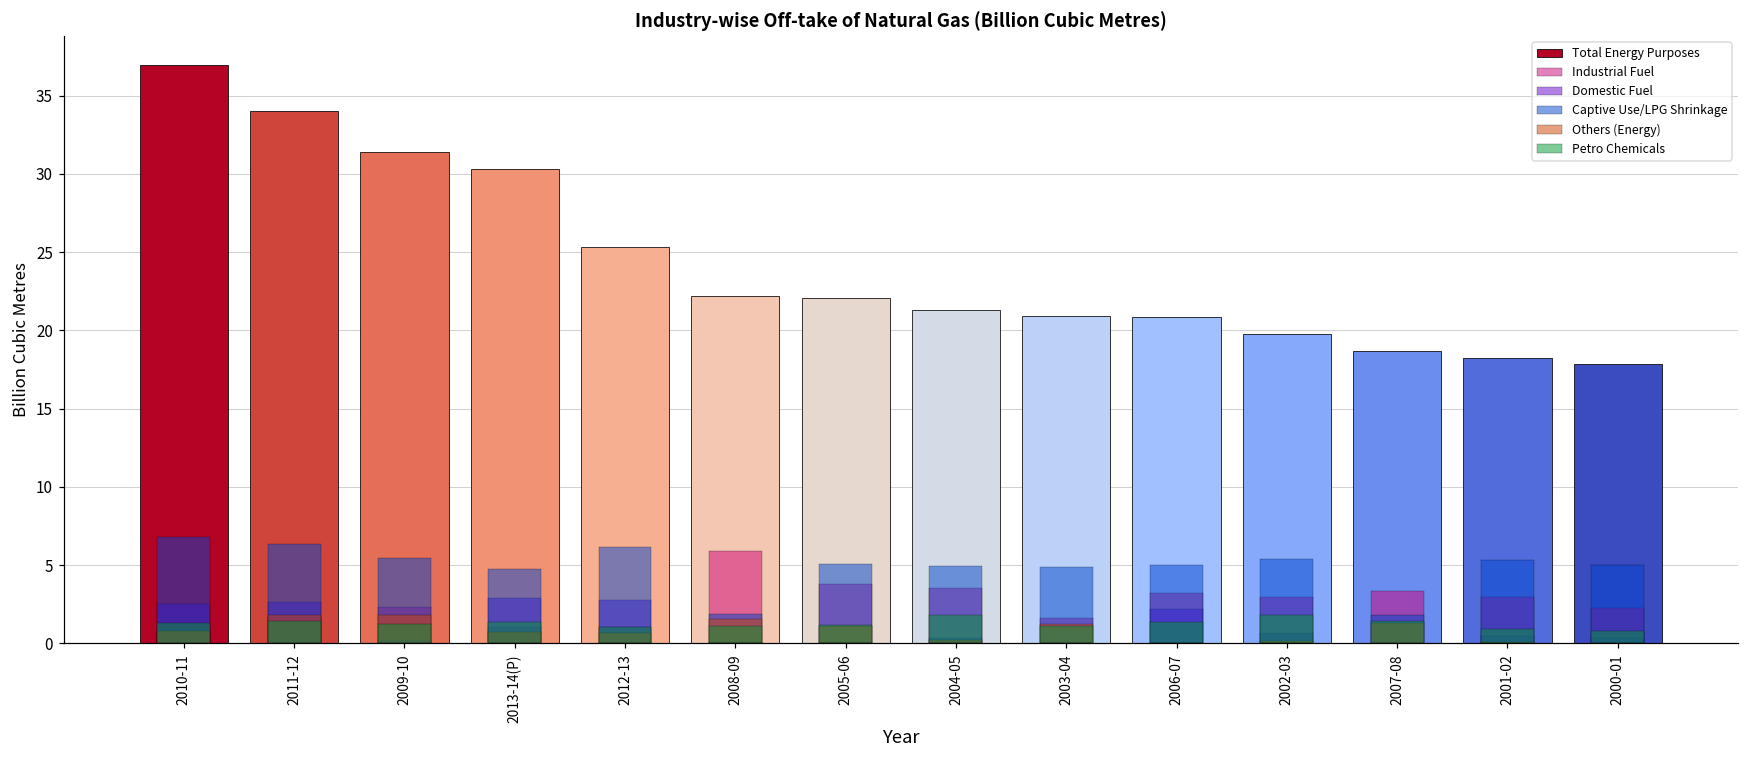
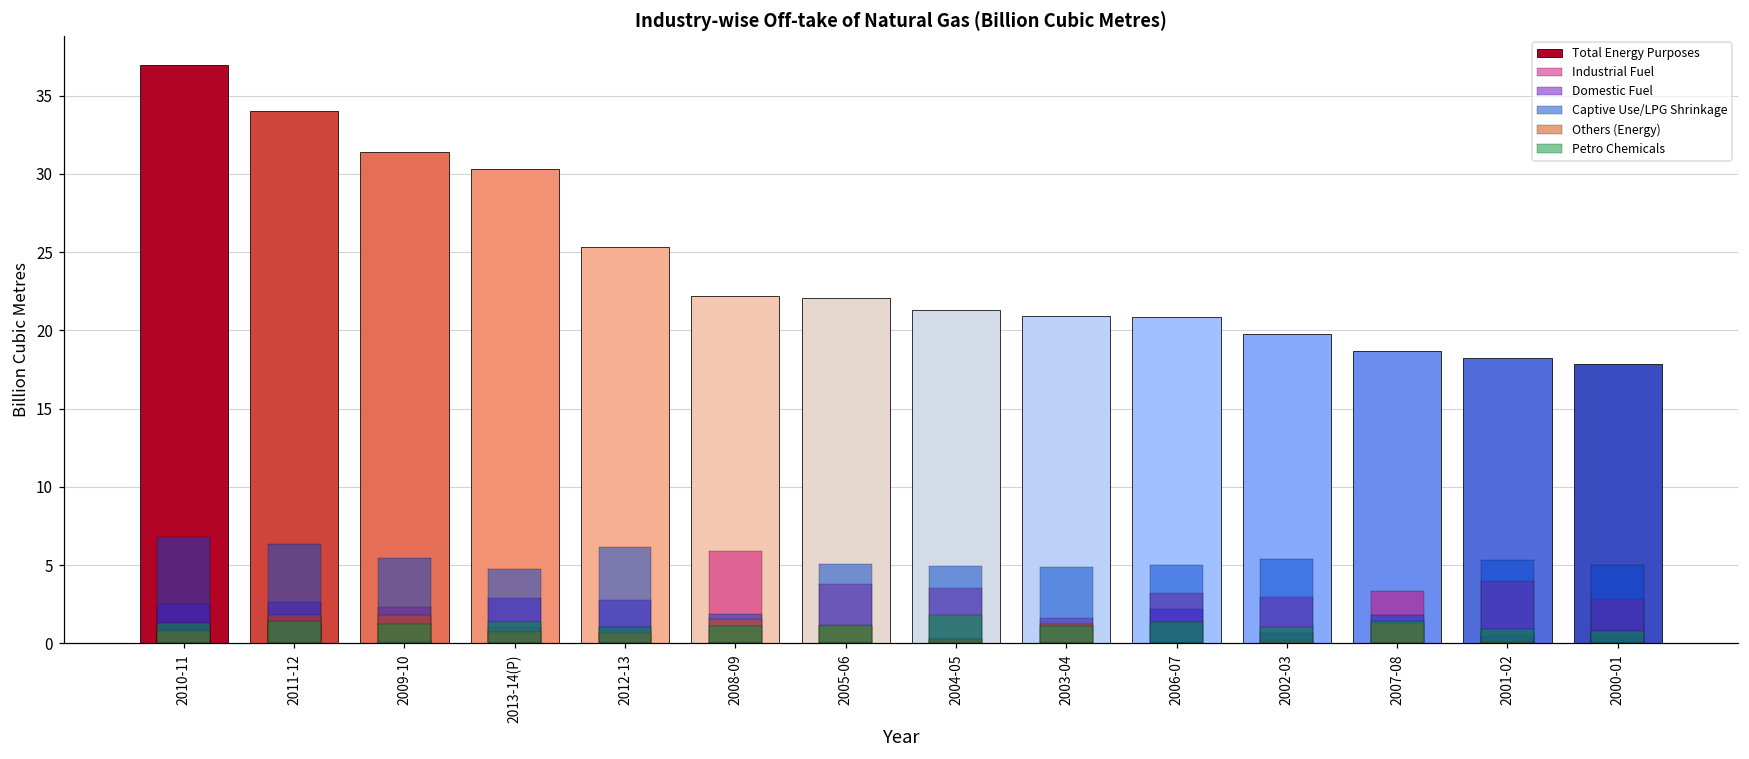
  {
    "Total Energy Purposes": {
      "2010-11": 37.0,
      "2011-12": 34.0,
      "2009-10": 31.4,
      "2013-14(P)": 30.3,
      "2012-13": 25.4,
      "2008-09": 22.2,
      "2005-06": 22.1,
      "2004-05": 21.3,
      "2003-04": 20.9,
      "2006-07": 20.9,
      "2002-03": 19.8,
      "2007-08": 18.7,
      "2001-02": 18.2,
      "2000-01": 17.9
    },
    "Industrial Fuel": {
-     "2001-02": 3.0,
-     "2000-01": 2.3
+     "2001-02": 4.0,
+     "2000-01": 2.9
    },
    "Petro Chemicals": {
-     "2002-03": 1.8
+     "2002-03": 1.0
    }
  }
